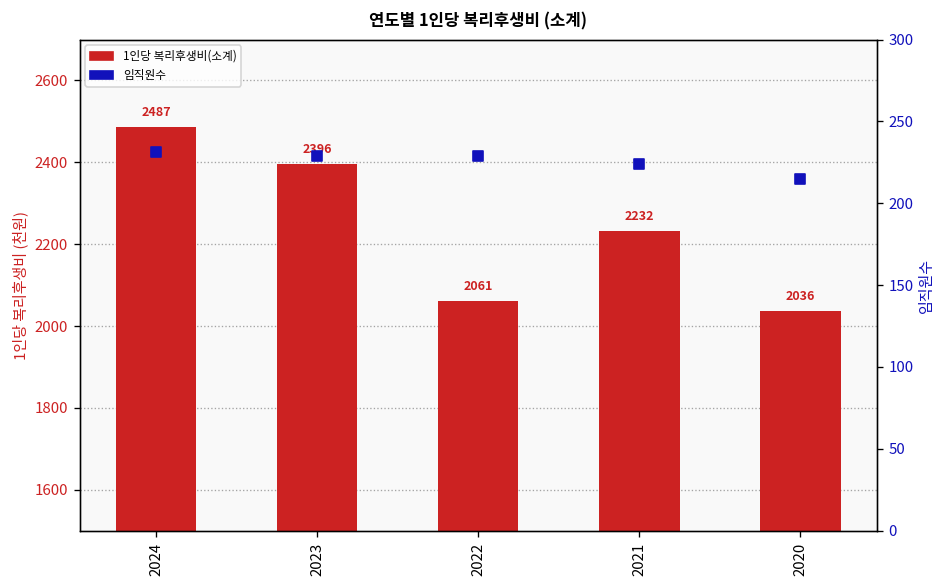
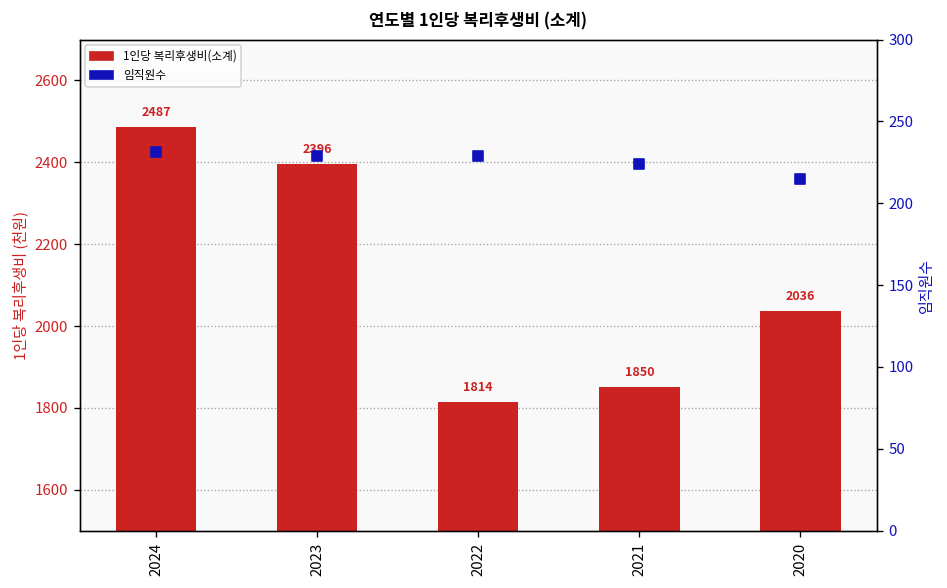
  {
    "1인당 복리후생비(소계)": {
      "2024": 2487,
-     "2022": 2061,
-     "2021": 2232,
+     "2022": 1814,
+     "2021": 1850,
      "2020": 2036
    }
  }
